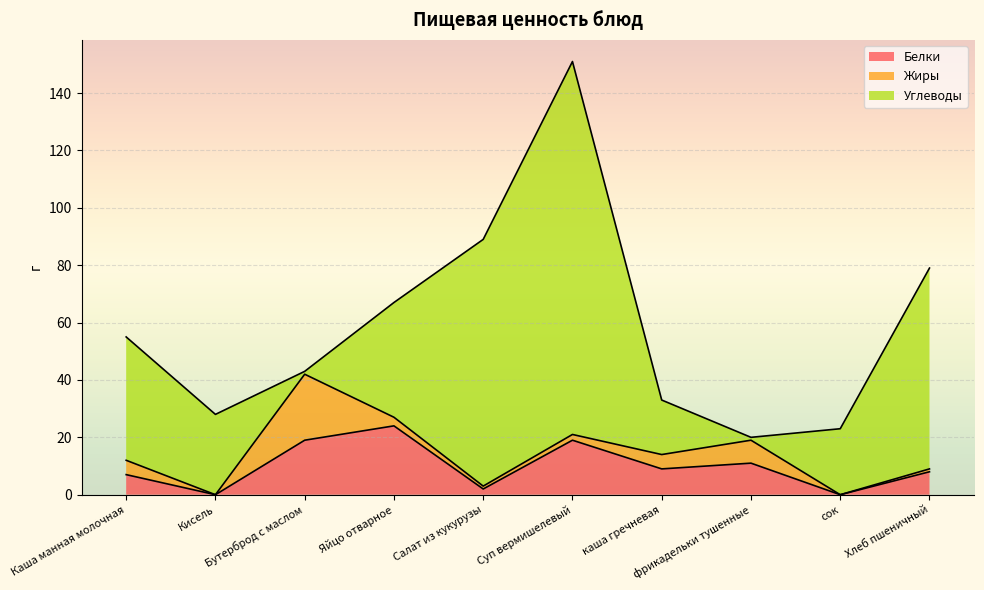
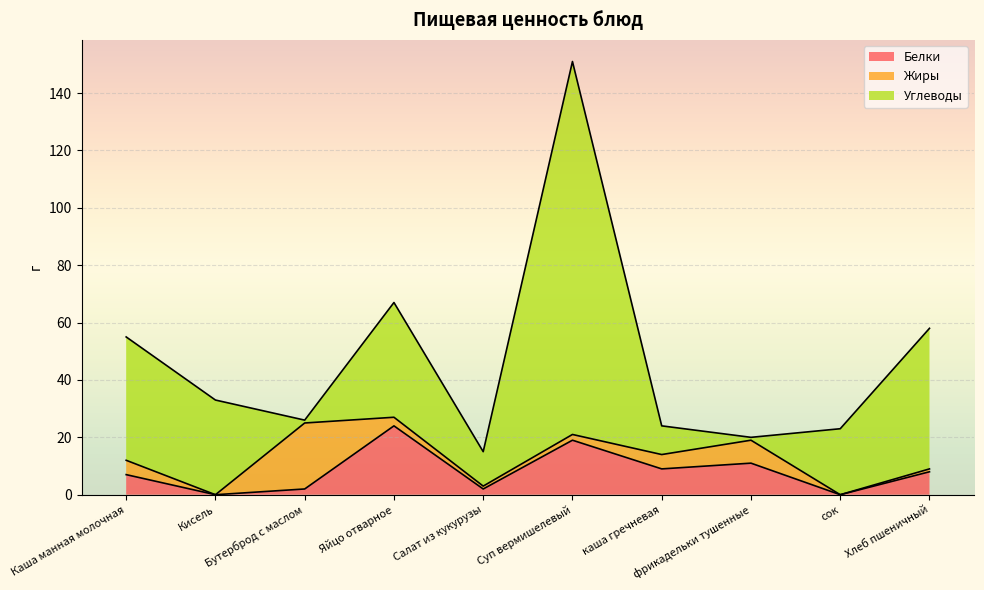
  {
    "Белки": {
      "Каша манная молочная": 7,
-     "Бутерброд с маслом": 19,
+     "Бутерброд с маслом": 2,
      "Яйцо отварное": 24,
      "Салат из кукурузы": 2,
      "Суп вермишелевый": 19,
      "каша гречневая": 9,
      "фрикадельки тушенные": 11,
      "Хлеб пшеничный": 8
    },
    "Жиры": {
      "Каша манная молочная": 5,
      "Бутерброд с маслом": 23,
      "Яйцо отварное": 3,
      "Салат из кукурузы": 1,
      "Суп вермишелевый": 2,
      "каша гречневая": 5,
      "фрикадельки тушенные": 8,
      "Хлеб пшеничный": 1
    },
    "Углеводы": {
      "Каша манная молочная": 43,
-     "Кисель": 28,
+     "Кисель": 33,
      "Бутерброд с маслом": 1,
      "Яйцо отварное": 40,
-     "Салат из кукурузы": 86,
+     "Салат из кукурузы": 12,
      "Суп вермишелевый": 130,
-     "каша гречневая": 19,
+     "каша гречневая": 10,
      "фрикадельки тушенные": 1,
      "сок": 23,
-     "Хлеб пшеничный": 70
+     "Хлеб пшеничный": 49
    }
  }
